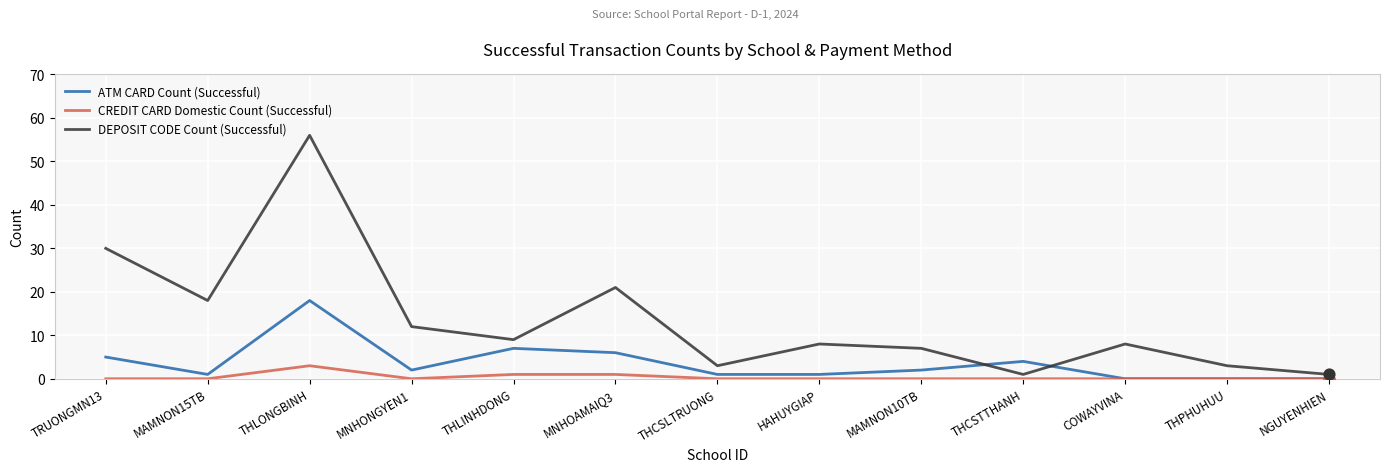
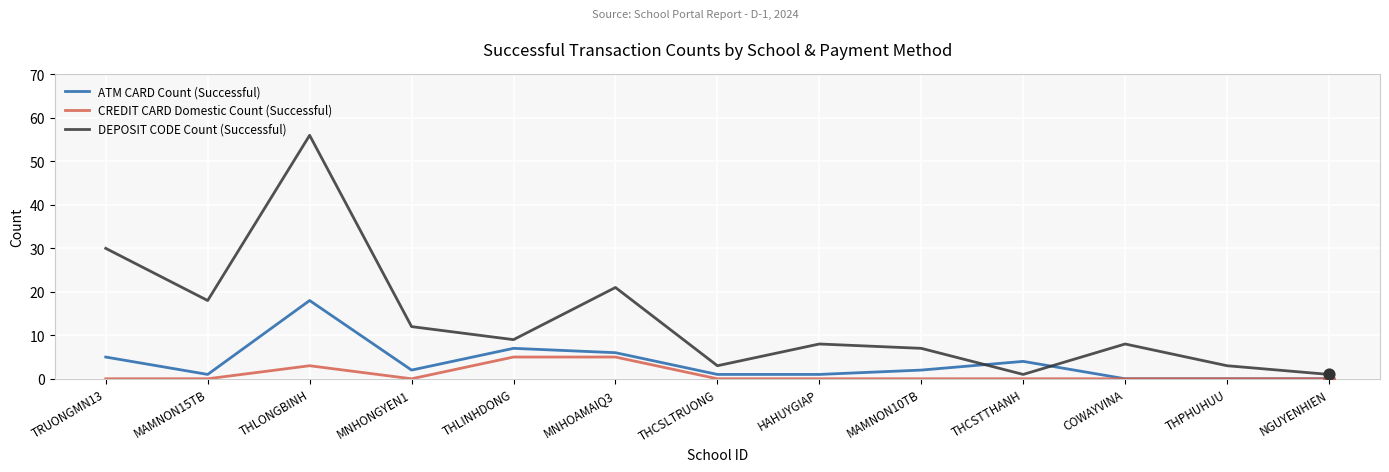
  {
    "CREDIT CARD Domestic Count (Successful)": {
      "TRUONGMN13": 0,
      "MAMNON15TB": 0,
      "THLONGBINH": 3,
      "MNHONGYEN1": 0,
-     "THLINHDONG": 1,
-     "MNHOAMAIQ3": 1,
+     "THLINHDONG": 5,
+     "MNHOAMAIQ3": 5,
      "THCSLTRUONG": 0,
      "HAHUYGIAP": 0,
      "MAMNON10TB": 0,
      "THCSTTHANH": 0
    }
  }
